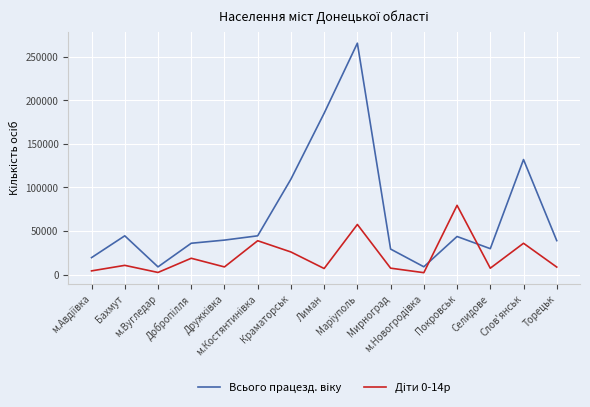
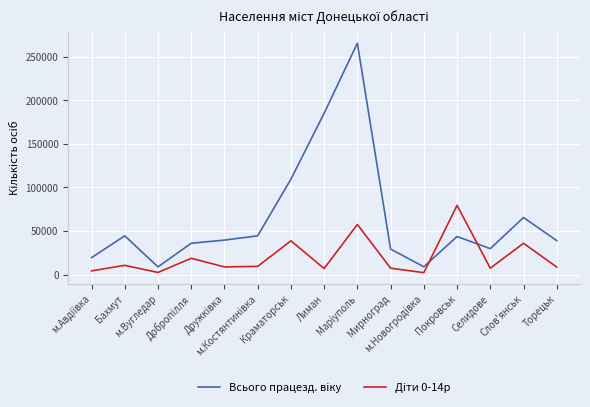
  {
    "Всього працезд. вiку": {
      "м.Авдіївка": 20000,
      "Бахмут": 40000,
      "м.Вугледар": 10000,
      "Добропілля": 40000,
      "Дружківка": 40000,
      "м.Костянтинівка": 40000,
      "Краматорськ": 110000,
      "Лиман": 190000,
      "Маріуполь": 270000,
      "Мирноград": 30000,
      "м.Новогродівка": 10000,
      "Покровськ": 40000,
      "Селидове": 30000,
-     "Слов'янськ": 130000,
+     "Слов'янськ": 70000,
      "Торецьк": 40000
    },
    "Дiти 0-14р": {
      "м.Авдіївка": 0,
      "Бахмут": 10000,
      "м.Вугледар": 0,
      "Добропілля": 20000,
      "Дружківка": 10000,
-     "м.Костянтинівка": 40000,
-     "Краматорськ": 30000,
+     "м.Костянтинівка": 10000,
+     "Краматорськ": 40000,
      "Лиман": 10000,
      "Маріуполь": 60000,
      "Мирноград": 10000,
      "м.Новогродівка": 0,
      "Покровськ": 80000,
      "Селидове": 10000,
      "Слов'янськ": 40000,
      "Торецьк": 10000
    }
  }
